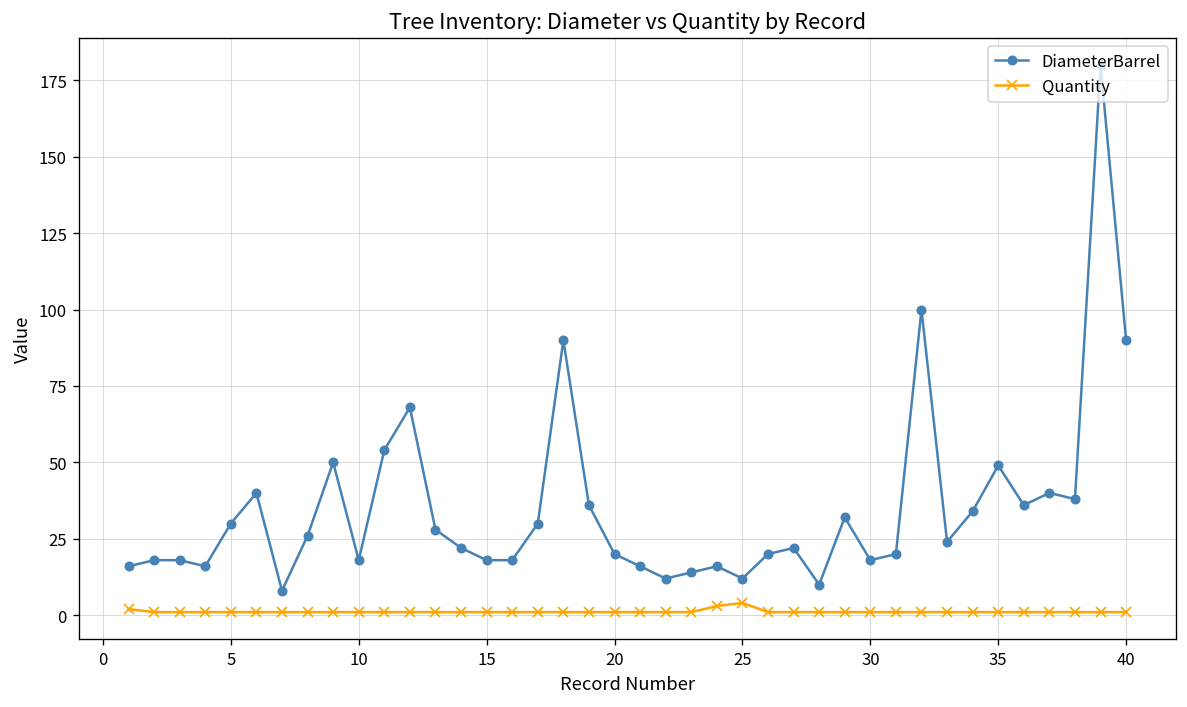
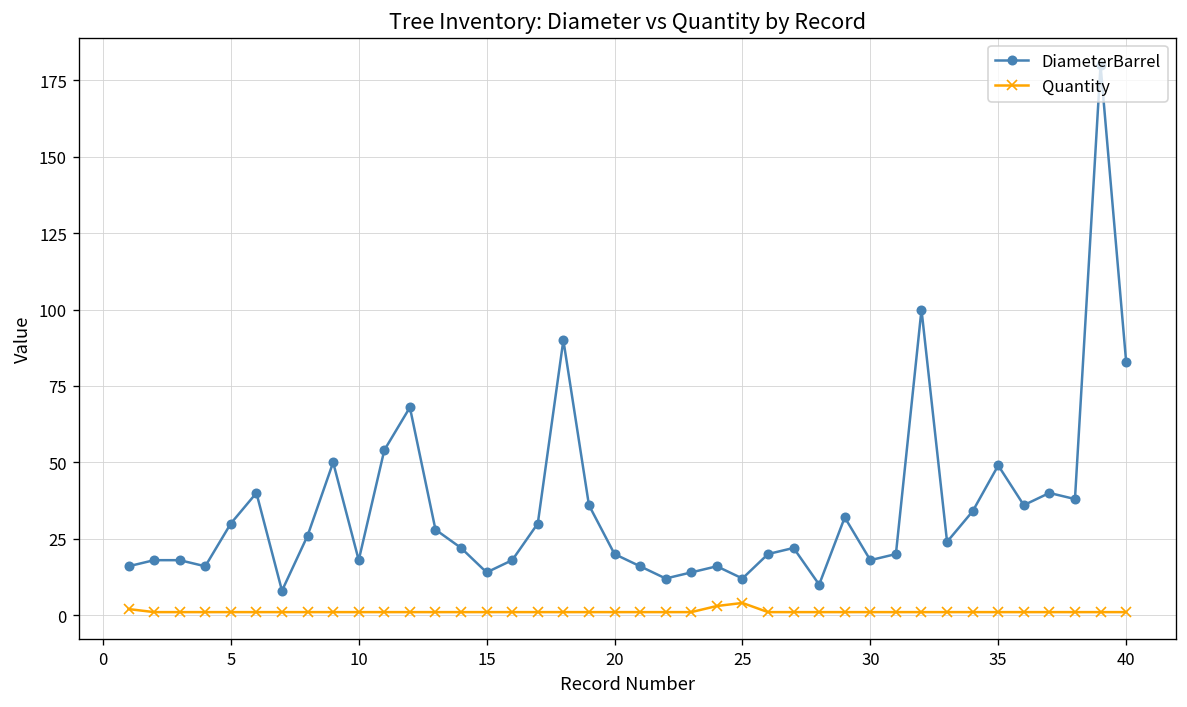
  {
    "DiameterBarrel": {
      "5": 30,
      "10": 18,
-     "15": 18,
+     "15": 14,
      "20": 20,
      "25": 12,
      "30": 18,
      "35": 49,
-     "40": 90
+     "40": 83
    },
    "Quantity": {
      "5": 1,
      "10": 1,
      "15": 1,
      "20": 1,
      "25": 4,
      "30": 1,
      "35": 1,
      "40": 1
    }
  }
